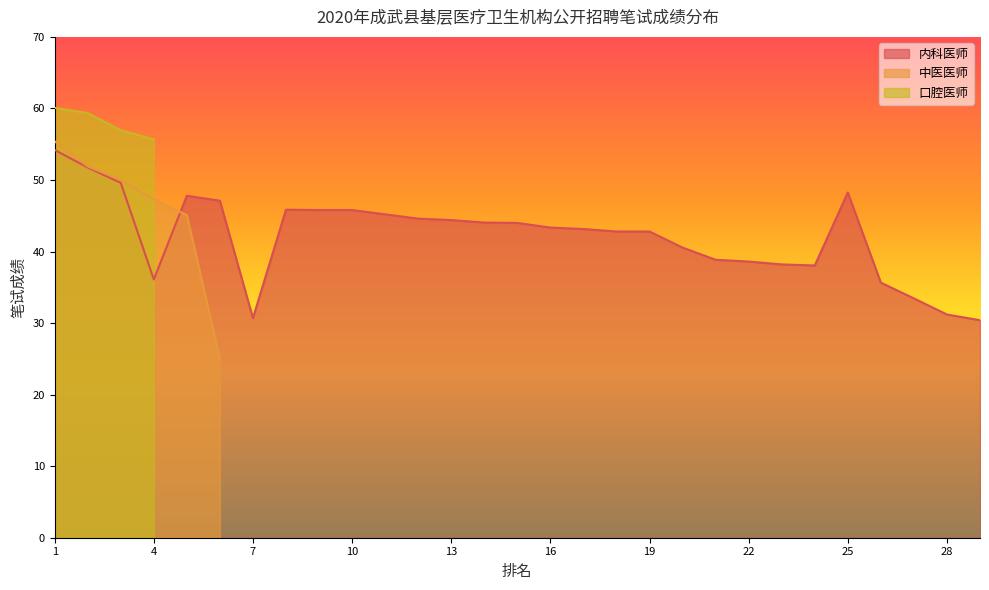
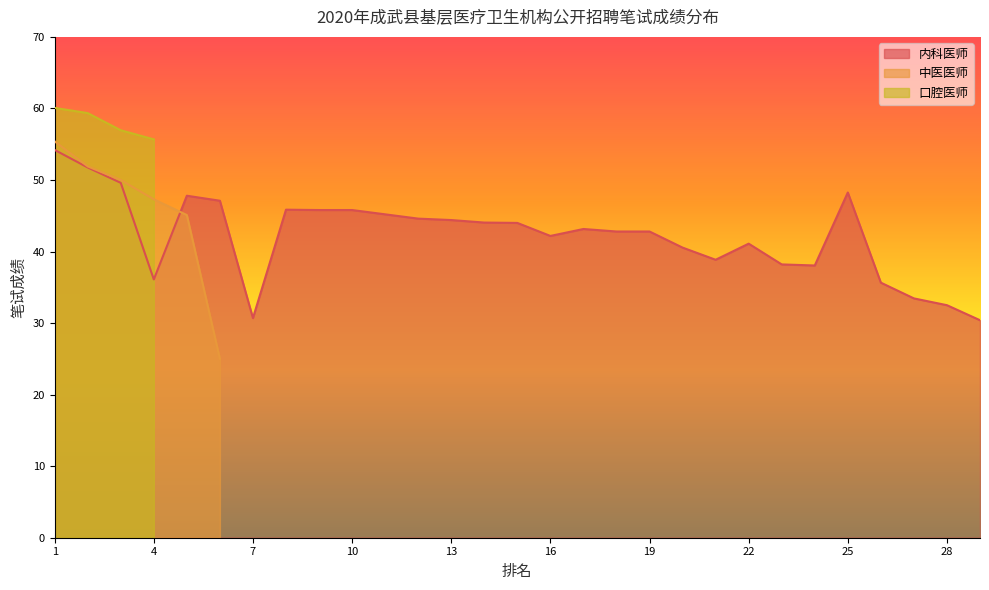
  {
    "内科医师": {
      "1": 54,
      "4": 36,
      "7": 31,
      "10": 46,
      "13": 44,
-     "16": 43,
+     "16": 42,
      "19": 43,
-     "22": 39,
+     "22": 41,
      "25": 48,
-     "28": 31
+     "28": 33
    }
  }
